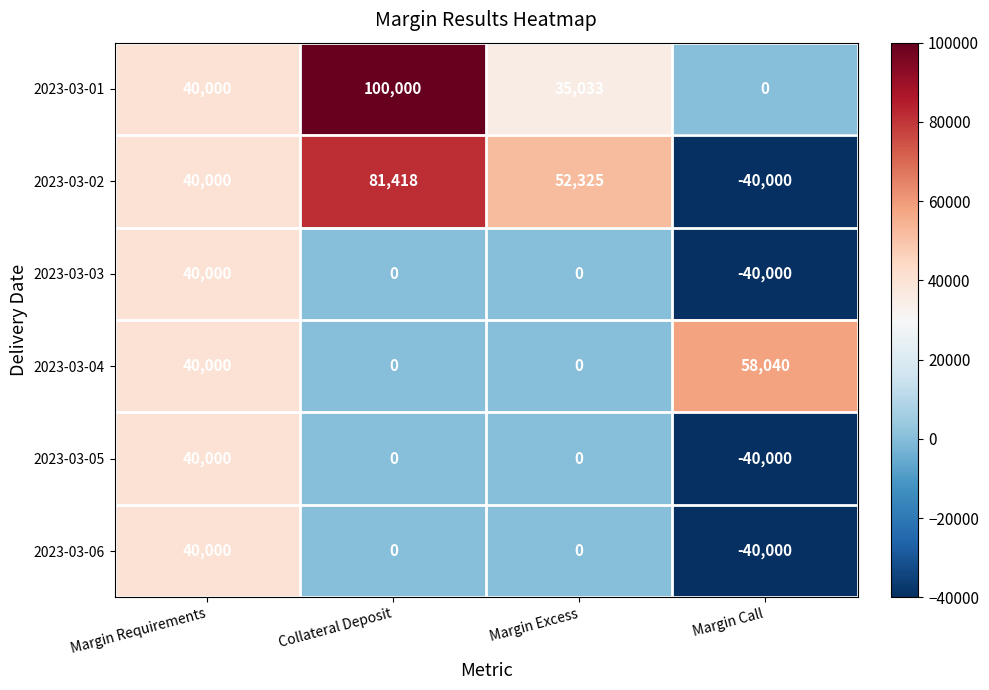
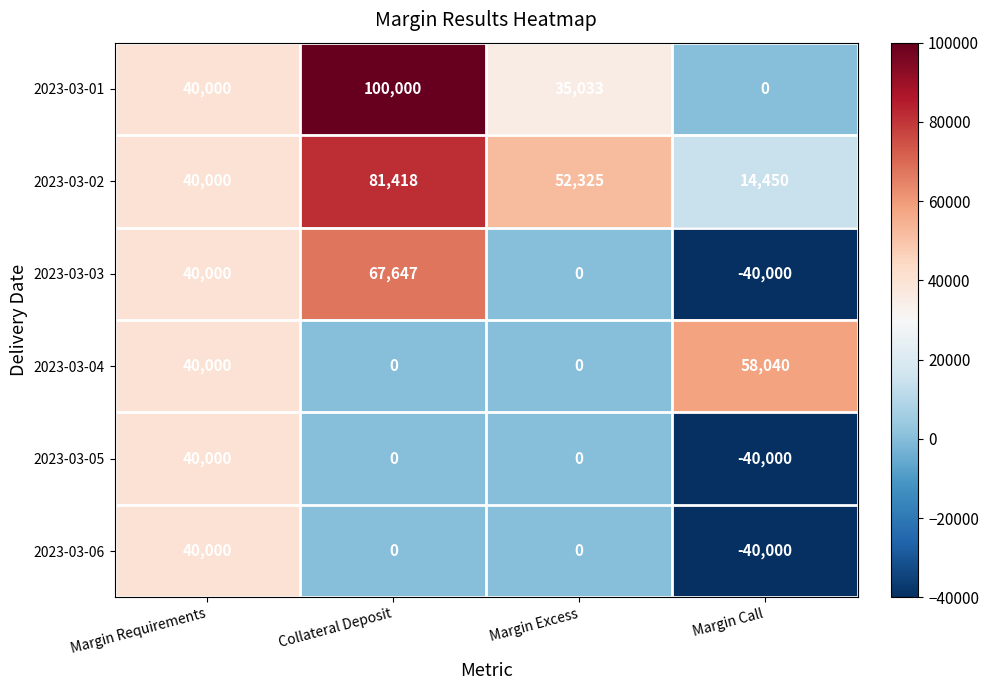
  {
    "2023-03-01": {
      "Collateral Deposit": "100,000",
      "Margin Call": "0"
    },
    "2023-03-02": {
      "Collateral Deposit": "81,418",
      "Margin Excess": "52,325",
-     "Margin Call": "-40,000"
+     "Margin Call": "14,450"
    },
    "2023-03-03": {
-     "Collateral Deposit": "0",
+     "Collateral Deposit": "67,647",
      "Margin Excess": "0",
      "Margin Call": "-40,000"
    },
    "2023-03-04": {
      "Collateral Deposit": "0",
      "Margin Excess": "0",
      "Margin Call": "58,040"
    },
    "2023-03-05": {
      "Collateral Deposit": "0",
      "Margin Excess": "0",
      "Margin Call": "-40,000"
    },
    "2023-03-06": {
      "Collateral Deposit": "0",
      "Margin Excess": "0",
      "Margin Call": "-40,000"
    }
  }
